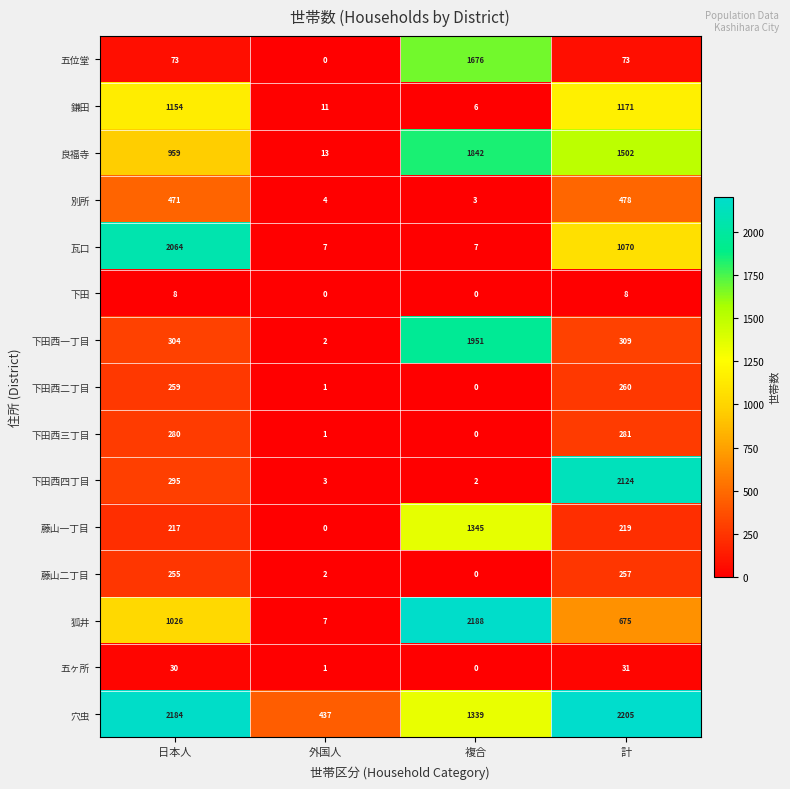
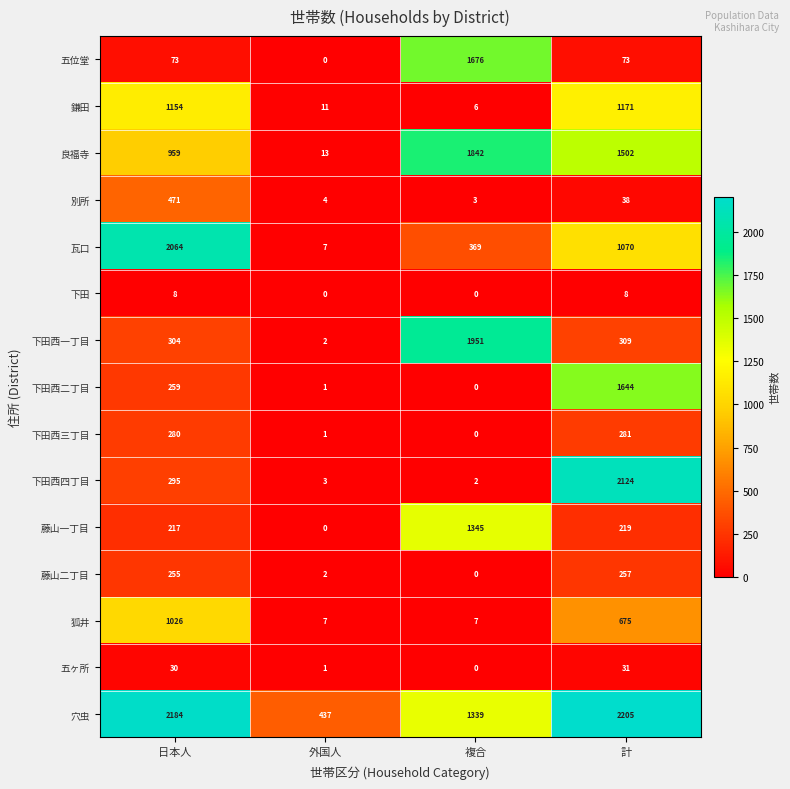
  {
    "五位堂": {
      "日本人": 73,
      "外国人": 0,
      "複合": 1676,
      "計": 73
    },
    "鎌田": {
      "日本人": 1154,
      "外国人": 11,
      "複合": 6,
      "計": 1171
    },
    "良福寺": {
      "日本人": 959,
      "外国人": 13,
      "複合": 1842,
      "計": 1502
    },
    "別所": {
      "日本人": 471,
      "外国人": 4,
      "複合": 3,
-     "計": 478
+     "計": 38
    },
    "瓦口": {
      "日本人": 2064,
      "外国人": 7,
-     "複合": 7,
+     "複合": 369,
      "計": 1070
    },
    "下田": {
      "日本人": 8,
      "外国人": 0,
      "複合": 0,
      "計": 8
    },
    "下田西一丁目": {
      "日本人": 304,
      "外国人": 2,
      "複合": 1951,
      "計": 309
    },
    "下田西二丁目": {
      "日本人": 259,
      "外国人": 1,
      "複合": 0,
-     "計": 260
+     "計": 1644
    },
    "下田西三丁目": {
      "日本人": 280,
      "外国人": 1,
      "複合": 0,
      "計": 281
    },
    "下田西四丁目": {
      "日本人": 295,
      "外国人": 3,
      "複合": 2,
      "計": 2124
    },
    "藤山一丁目": {
      "日本人": 217,
      "外国人": 0,
      "複合": 1345,
      "計": 219
    },
    "藤山二丁目": {
      "日本人": 255,
      "外国人": 2,
      "複合": 0,
      "計": 257
    },
    "狐井": {
      "日本人": 1026,
      "外国人": 7,
-     "複合": 2188,
+     "複合": 7,
      "計": 675
    },
    "五ヶ所": {
      "日本人": 30,
      "外国人": 1,
      "複合": 0,
      "計": 31
    },
    "穴虫": {
      "日本人": 2184,
      "外国人": 437,
      "複合": 1339,
      "計": 2205
    }
  }
